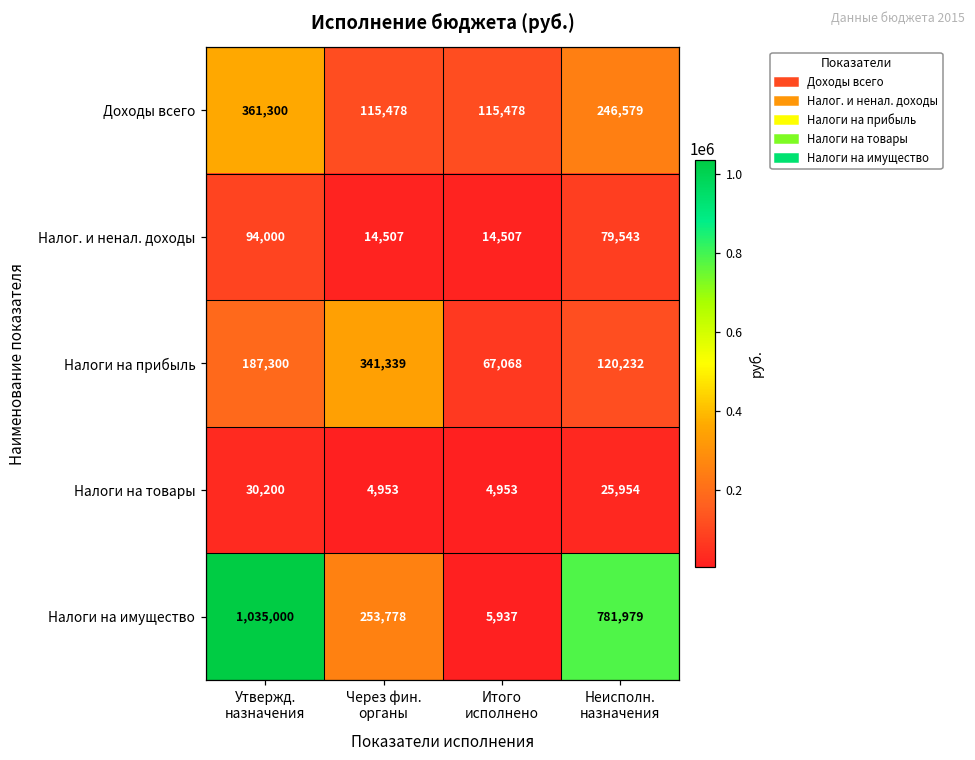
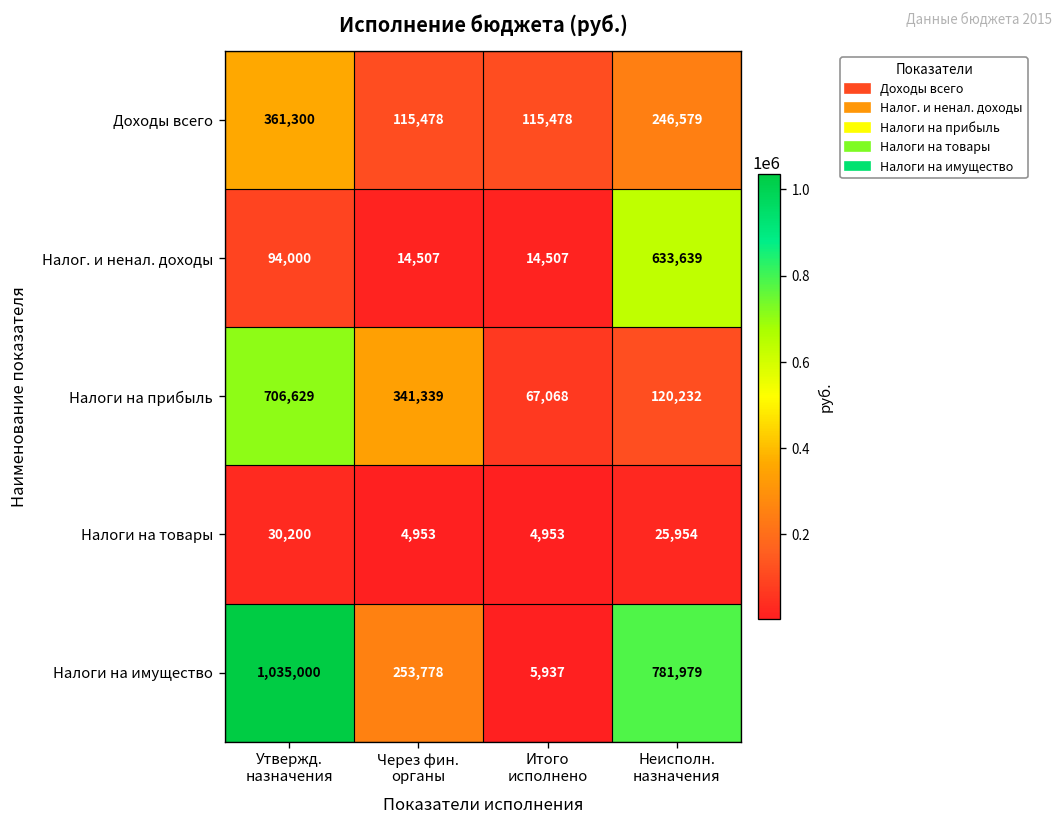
  {
    "Доходы всего": {
      "Утвержд. назначения": "361,300",
      "Через фин. органы": "115,478",
      "Итого исполнено": "115,478",
      "Неисполн. назначения": "246,579"
    },
    "Налог. и ненал. доходы": {
      "Утвержд. назначения": "94,000",
      "Через фин. органы": "14,507",
      "Итого исполнено": "14,507",
-     "Неисполн. назначения": "79,543"
+     "Неисполн. назначения": "633,639"
    },
    "Налоги на прибыль": {
-     "Утвержд. назначения": "187,300",
+     "Утвержд. назначения": "706,629",
      "Через фин. органы": "341,339",
      "Итого исполнено": "67,068",
      "Неисполн. назначения": "120,232"
    },
    "Налоги на товары": {
      "Утвержд. назначения": "30,200",
      "Через фин. органы": "4,953",
      "Итого исполнено": "4,953",
      "Неисполн. назначения": "25,954"
    },
    "Налоги на имущество": {
      "Утвержд. назначения": "1,035,000",
      "Через фин. органы": "253,778",
      "Итого исполнено": "5,937",
      "Неисполн. назначения": "781,979"
    }
  }
